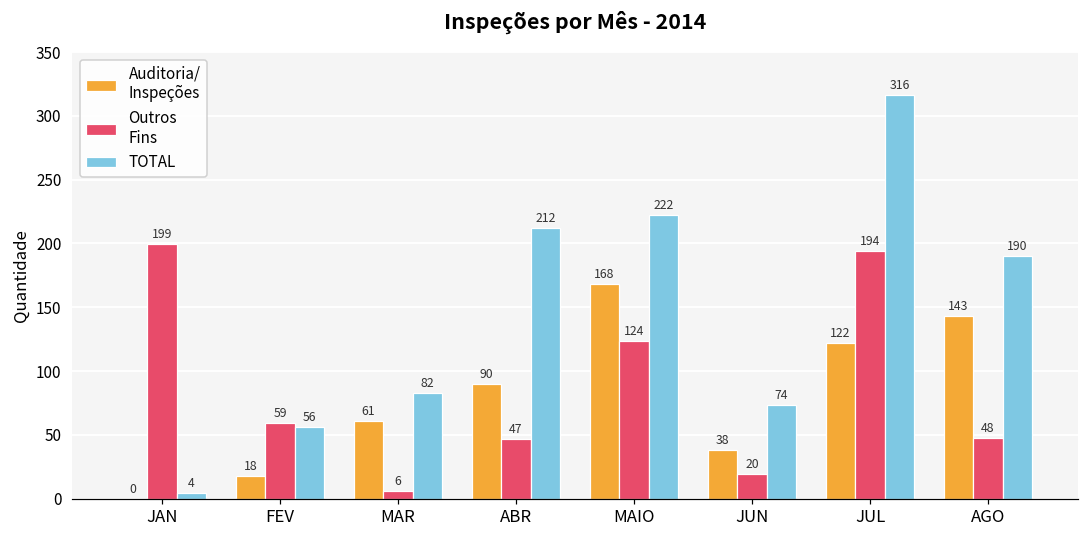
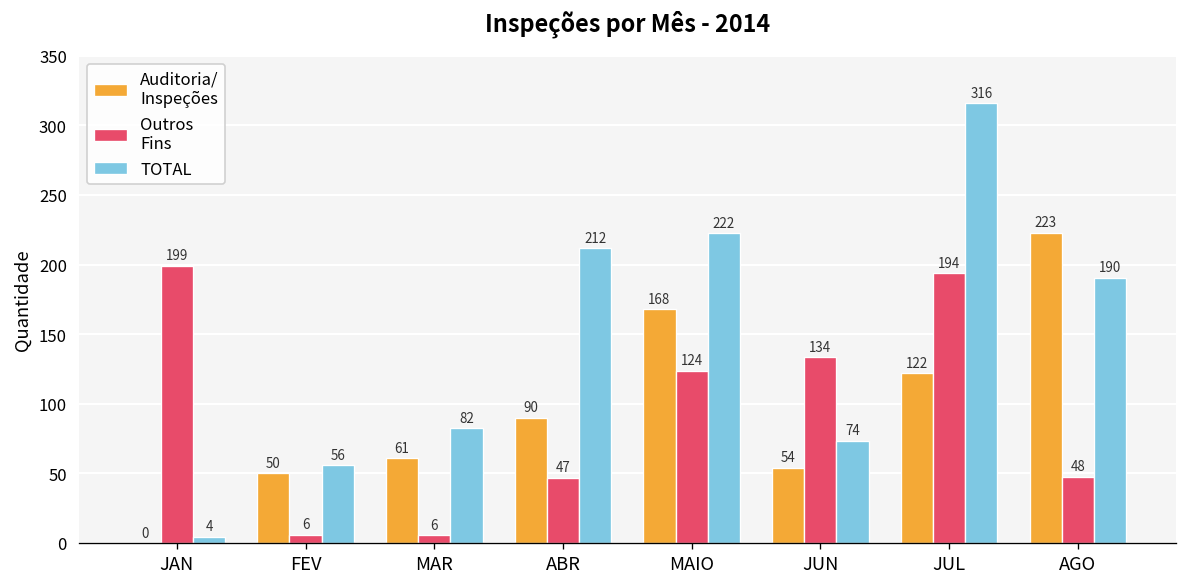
  {
    "Auditoria/ Inspeções": {
      "JAN": 0,
-     "FEV": 18,
+     "FEV": 50,
      "MAR": 61,
      "ABR": 90,
      "MAIO": 168,
-     "JUN": 38,
+     "JUN": 54,
      "JUL": 122,
-     "AGO": 143
+     "AGO": 223
    },
    "Outros Fins": {
      "JAN": 199,
-     "FEV": 59,
+     "FEV": 6,
      "MAR": 6,
      "ABR": 47,
      "MAIO": 124,
-     "JUN": 20,
+     "JUN": 134,
      "JUL": 194,
      "AGO": 48
    },
    "TOTAL": {
      "JAN": 4,
      "FEV": 56,
      "MAR": 82,
      "ABR": 212,
      "MAIO": 222,
      "JUN": 74,
      "JUL": 316,
      "AGO": 190
    }
  }
